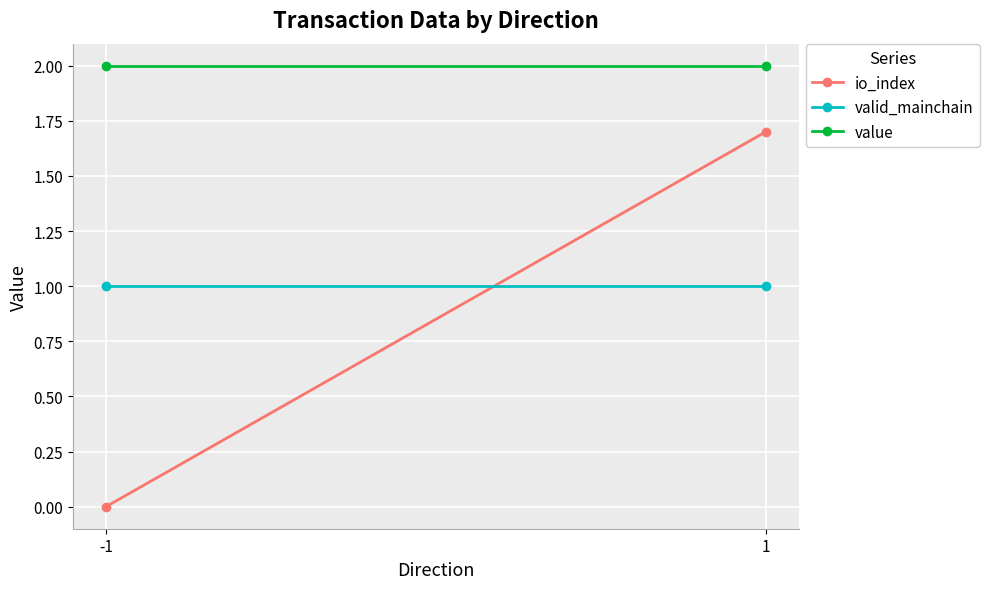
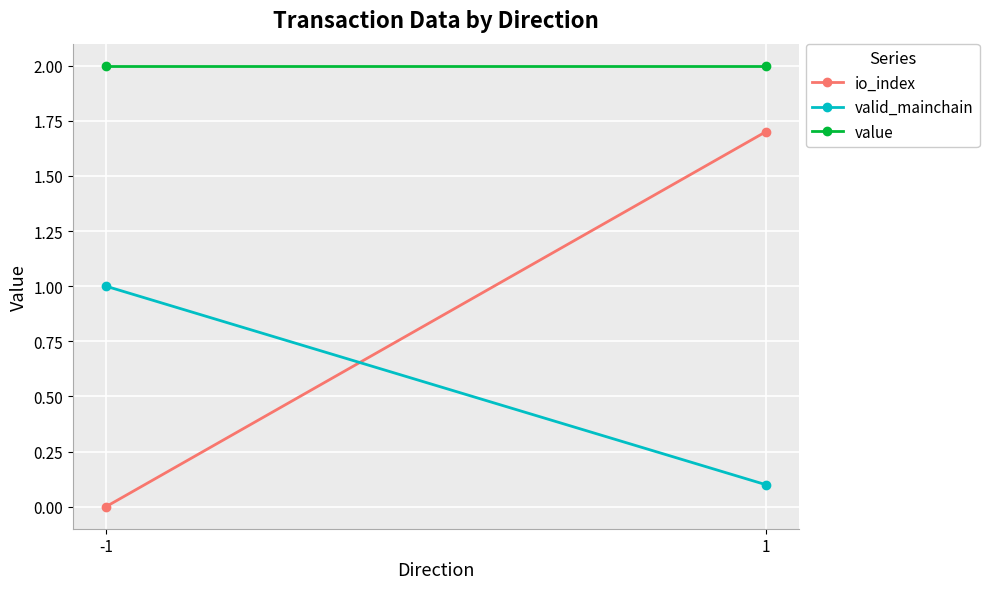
  {
    "io_index": {
      "-1": 0.0,
      "1": 1.7
    },
    "valid_mainchain": {
      "-1": 1.0,
-     "1": 1.0
+     "1": 0.1
    },
    "value": {
      "-1": 2.0,
      "1": 2.0
    }
  }
